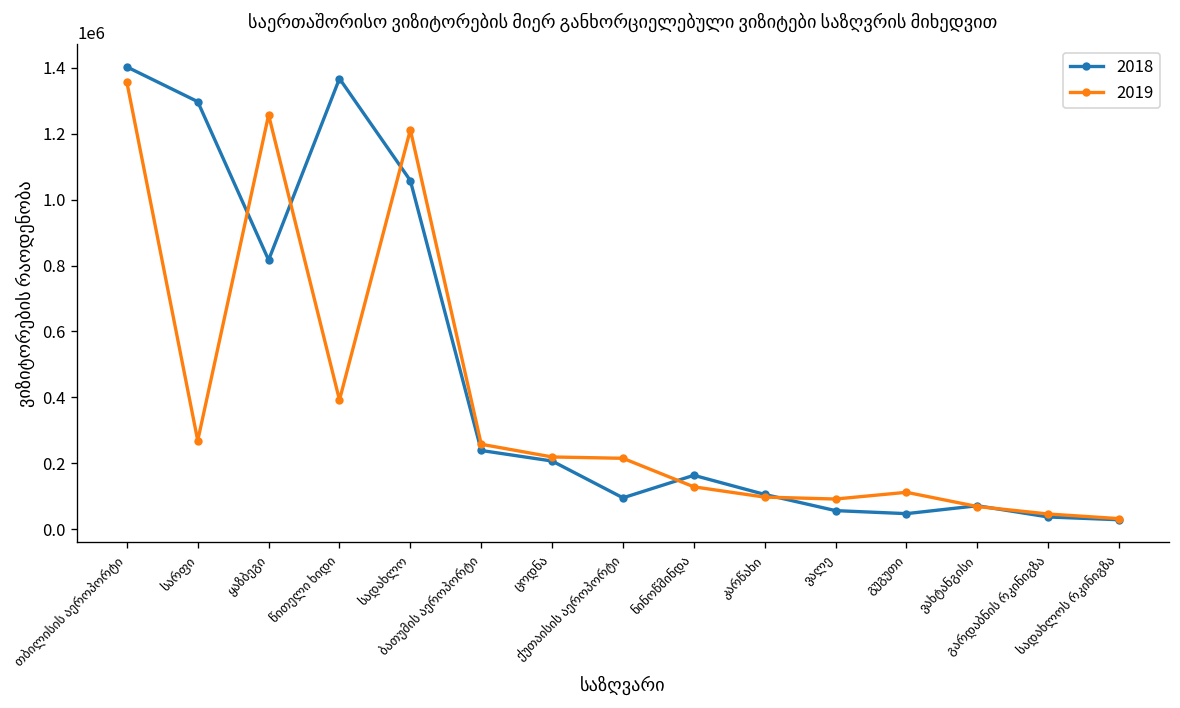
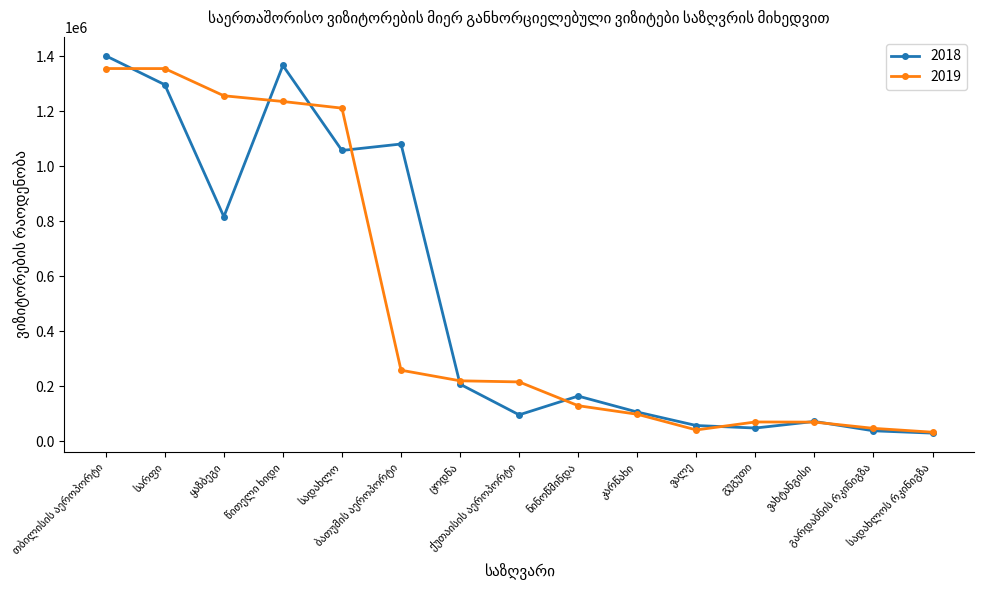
  {
    "2018": {
      "თბილისის აეროპორტი": 1400000,
      "სარფი": 1300000,
      "ყაზბეგი": 820000,
      "წითელი ხიდი": 1370000,
      "სადახლო": 1060000,
-     "ბათუმის აეროპორტი": 240000,
+     "ბათუმის აეროპორტი": 1080000,
      "ცოდნა": 210000,
      "ქუთაისის აეროპორტი": 100000,
      "ნინოწმინდა": 160000,
      "ვალე": 60000,
      "გუგუთი": 50000
    },
    "2019": {
      "თბილისის აეროპორტი": 1360000,
-     "სარფი": 270000,
+     "სარფი": 1360000,
      "ყაზბეგი": 1260000,
-     "წითელი ხიდი": 390000,
+     "წითელი ხიდი": 1240000,
      "სადახლო": 1210000,
      "ბათუმის აეროპორტი": 260000,
      "ცოდნა": 220000,
      "ქუთაისის აეროპორტი": 220000,
      "ნინოწმინდა": 130000,
-     "ვალე": 90000,
-     "გუგუთი": 110000
+     "ვალე": 40000,
+     "გუგუთი": 70000
    }
  }
